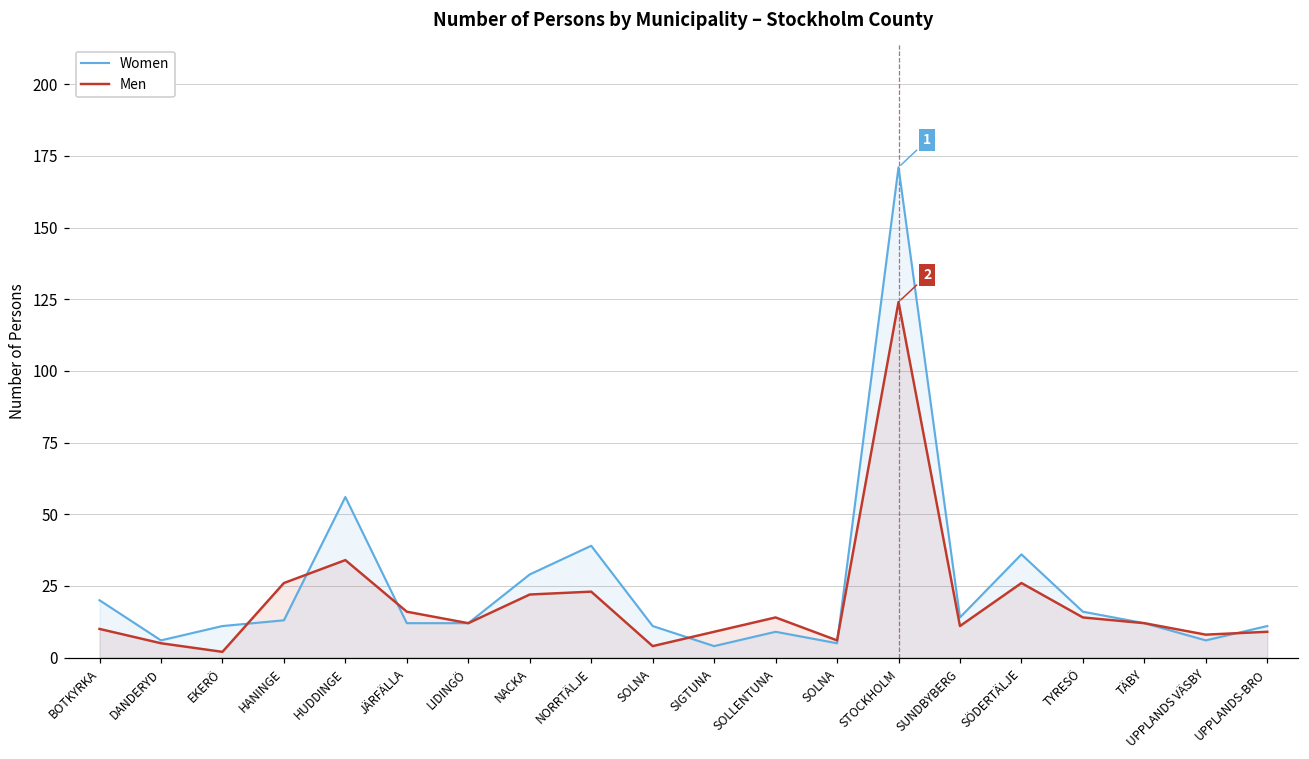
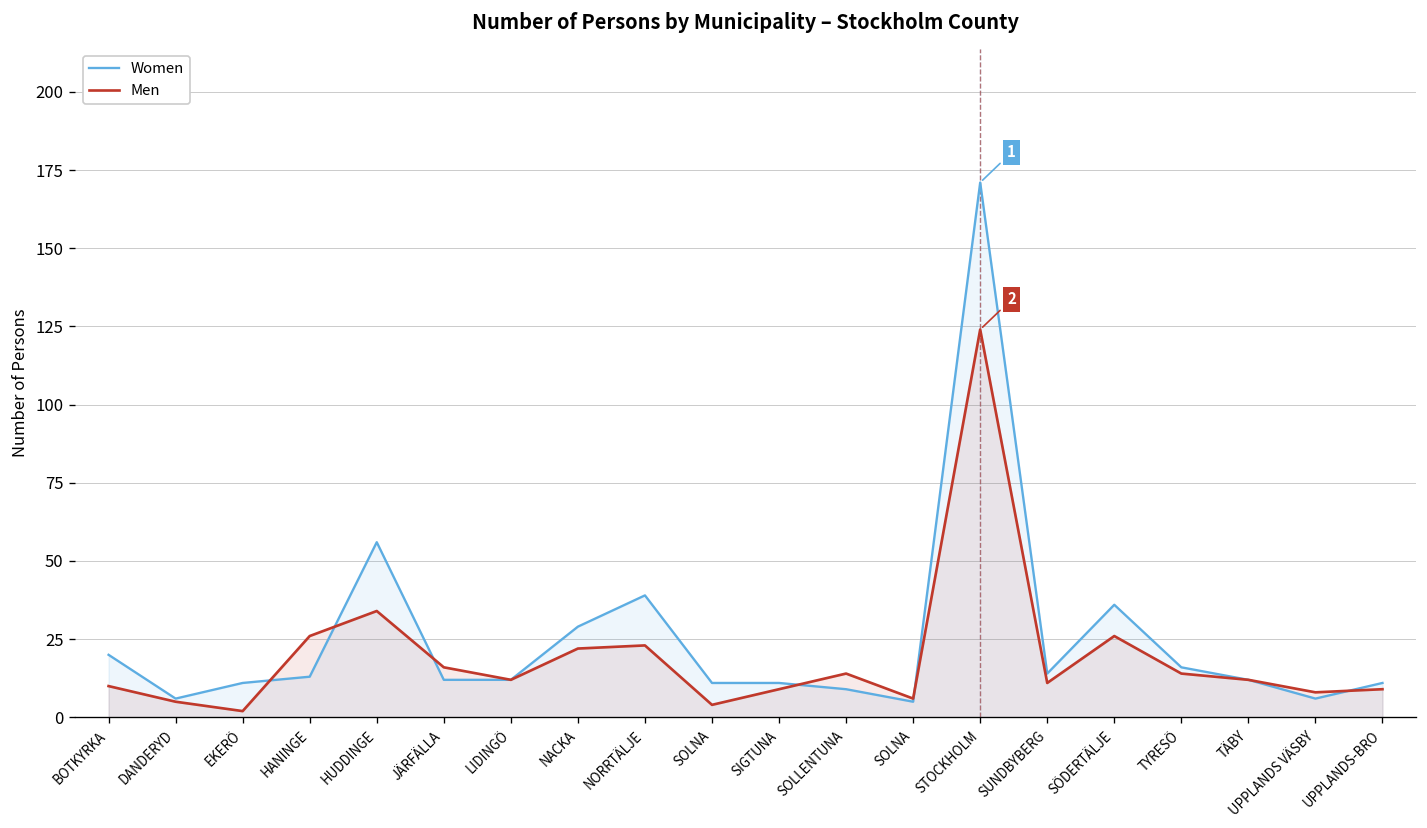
  {
    "Women": {
      "BOTKYRKA": 20,
      "DANDERYD": 6,
      "EKERÖ": 11,
      "HANINGE": 13,
      "HUDDINGE": 56,
      "JÄRFÄLLA": 12,
      "NACKA": 29,
      "NORRTÄLJE": 39,
-     "SIGTUNA": 4,
+     "SIGTUNA": 11,
      "SOLLENTUNA": 9,
      "STOCKHOLM": 171,
      "SUNDBYBERG": 14,
      "SÖDERTÄLJE": 36,
      "TYRESÖ": 16,
      "UPPLANDS VÄSBY": 6,
      "UPPLANDS-BRO": 11
    },
    "Men": {
      "BOTKYRKA": 10,
      "DANDERYD": 5,
      "EKERÖ": 2,
      "HANINGE": 26,
      "HUDDINGE": 34,
      "JÄRFÄLLA": 16,
      "NACKA": 22,
      "NORRTÄLJE": 23,
      "SIGTUNA": 9,
      "SOLLENTUNA": 14,
      "STOCKHOLM": 124,
      "SUNDBYBERG": 11,
      "SÖDERTÄLJE": 26,
      "TYRESÖ": 14,
      "UPPLANDS VÄSBY": 8,
      "UPPLANDS-BRO": 9
    }
  }
